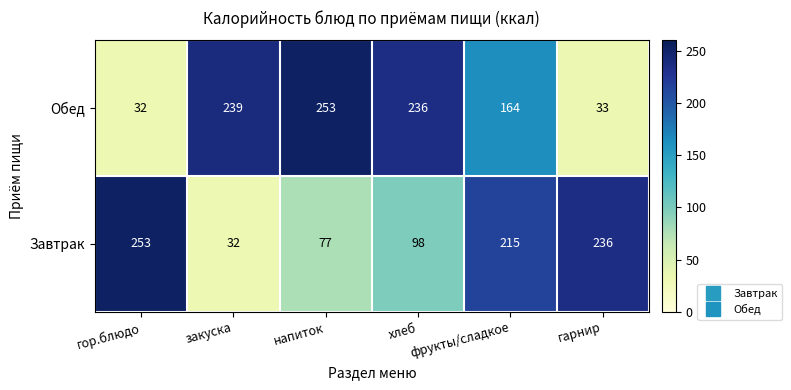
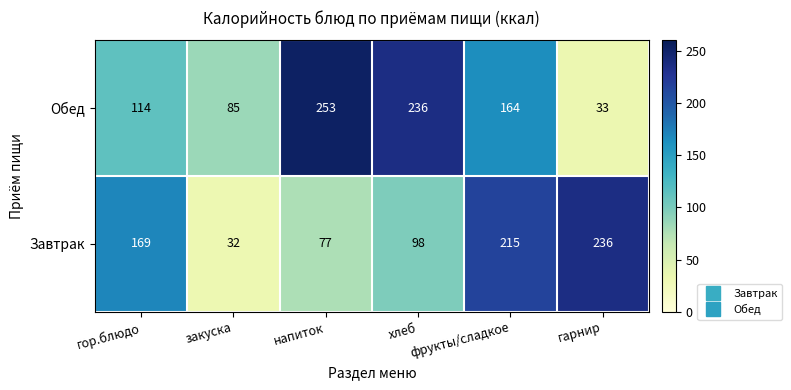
  {
    "Обед": {
-     "гор.блюдо": 32,
-     "закуска": 239,
+     "гор.блюдо": 114,
+     "закуска": 85,
      "напиток": 253,
      "хлеб": 236,
      "фрукты/сладкое": 164,
      "гарнир": 33
    },
    "Завтрак": {
-     "гор.блюдо": 253,
+     "гор.блюдо": 169,
      "закуска": 32,
      "напиток": 77,
      "хлеб": 98,
      "фрукты/сладкое": 215,
      "гарнир": 236
    }
  }
